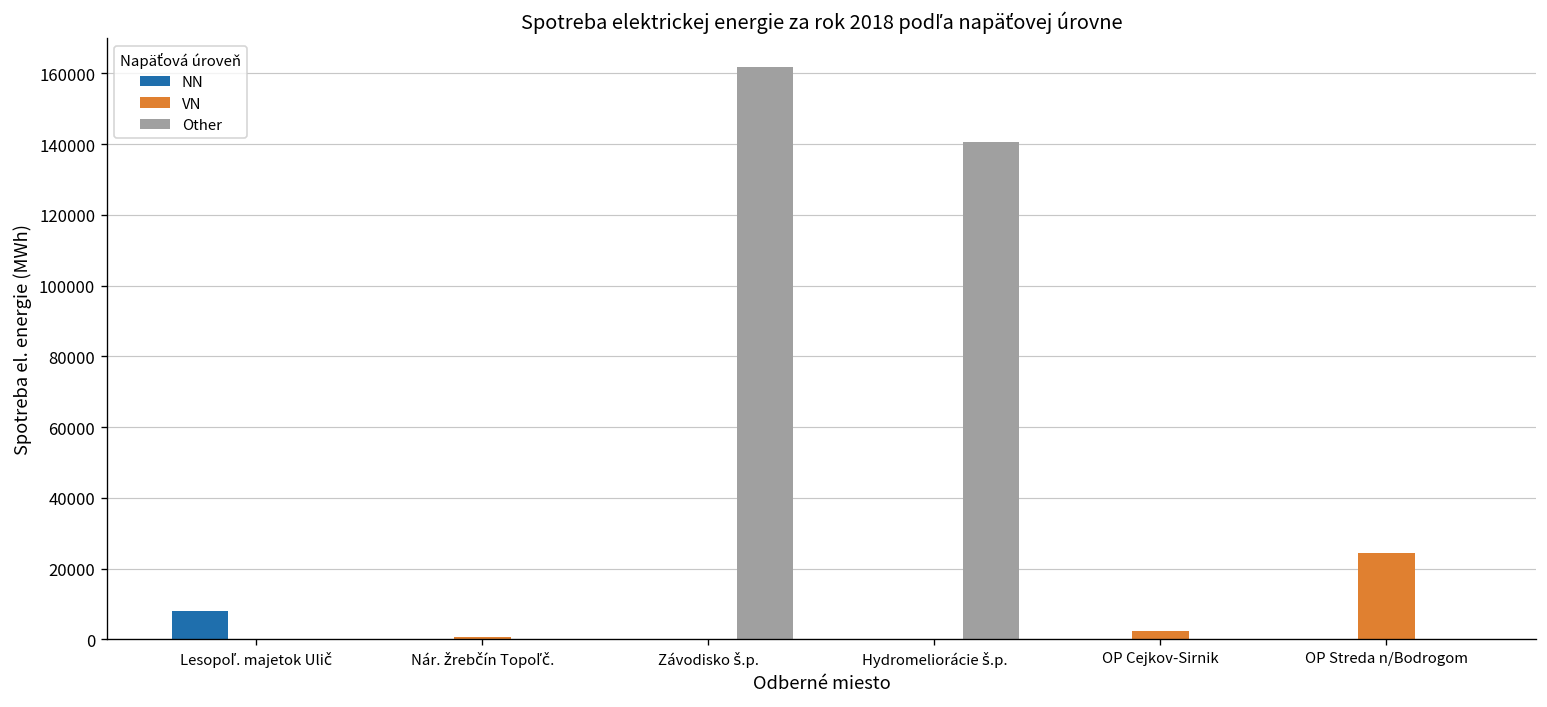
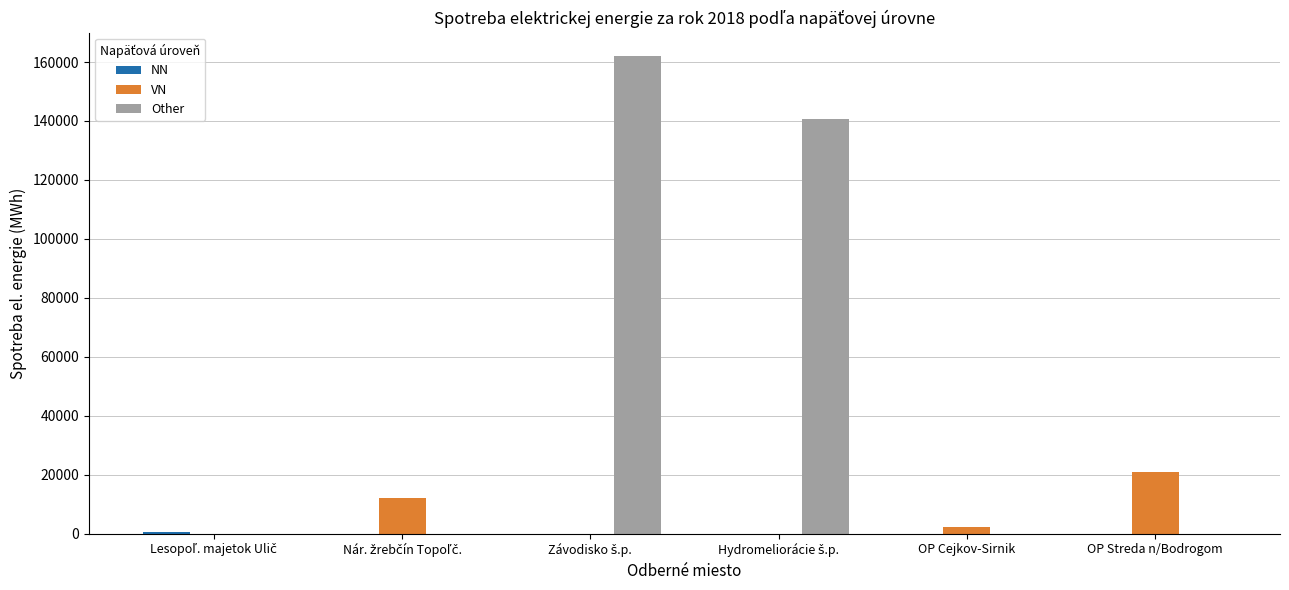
  {
    "NN": {
-     "Lesopoľ. majetok Ulič": 8000,
+     "Lesopoľ. majetok Ulič": 1000,
      "Závodisko š.p.": 0,
      "Hydromeliorácie š.p.": 0,
      "OP Cejkov-Sirnik": 0,
      "OP Streda n/Bodrogom": 0
    },
    "VN": {
      "Lesopoľ. majetok Ulič": 0,
-     "Nár. žrebčín Topoľč.": 1000,
+     "Nár. žrebčín Topoľč.": 12000,
      "Závodisko š.p.": 0,
      "Hydromeliorácie š.p.": 0,
      "OP Cejkov-Sirnik": 2000,
-     "OP Streda n/Bodrogom": 24000
+     "OP Streda n/Bodrogom": 21000
    },
    "Other": {
      "Lesopoľ. majetok Ulič": 0,
      "Nár. žrebčín Topoľč.": 0,
      "Závodisko š.p.": 162000,
      "Hydromeliorácie š.p.": 141000,
      "OP Cejkov-Sirnik": 0,
      "OP Streda n/Bodrogom": 0
    }
  }
